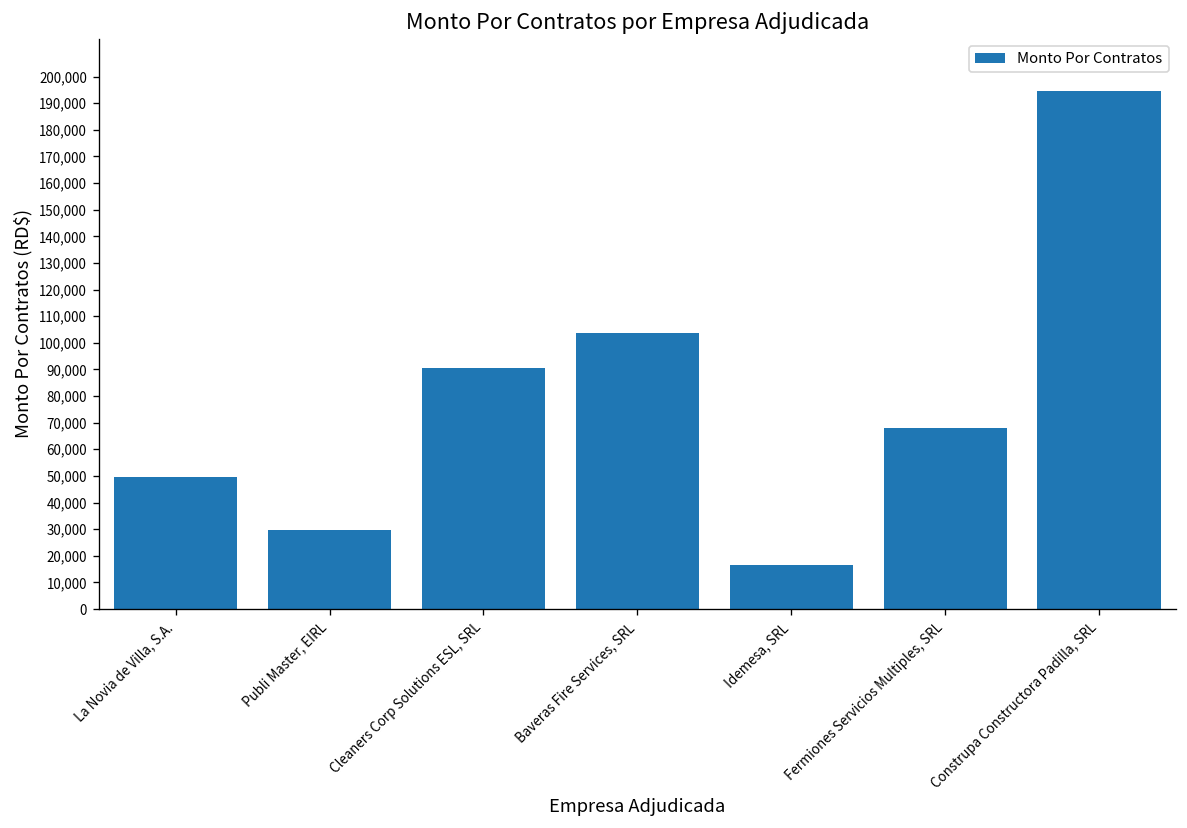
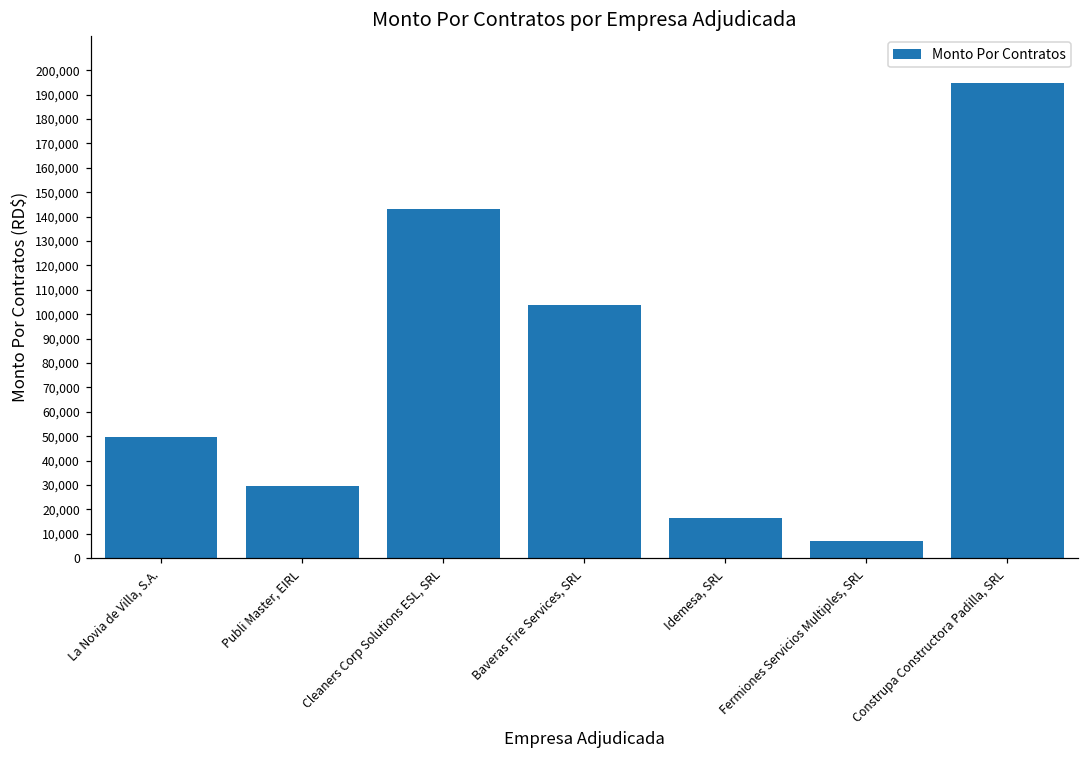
  {
    "La Novia de Villa, S.A.": "50,000",
    "Publi Master, EIRL": "30,000",
-   "Cleaners Corp Solutions ESL, SRL": "90,000",
+   "Cleaners Corp Solutions ESL, SRL": "143,000",
    "Baveras Fire Services, SRL": "104,000",
    "Idemesa, SRL": "17,000",
-   "Fermiones Servicios Multiples, SRL": "68,000",
+   "Fermiones Servicios Multiples, SRL": "7,000",
    "Construpa Constructora Padilla, SRL": "195,000"
  }
